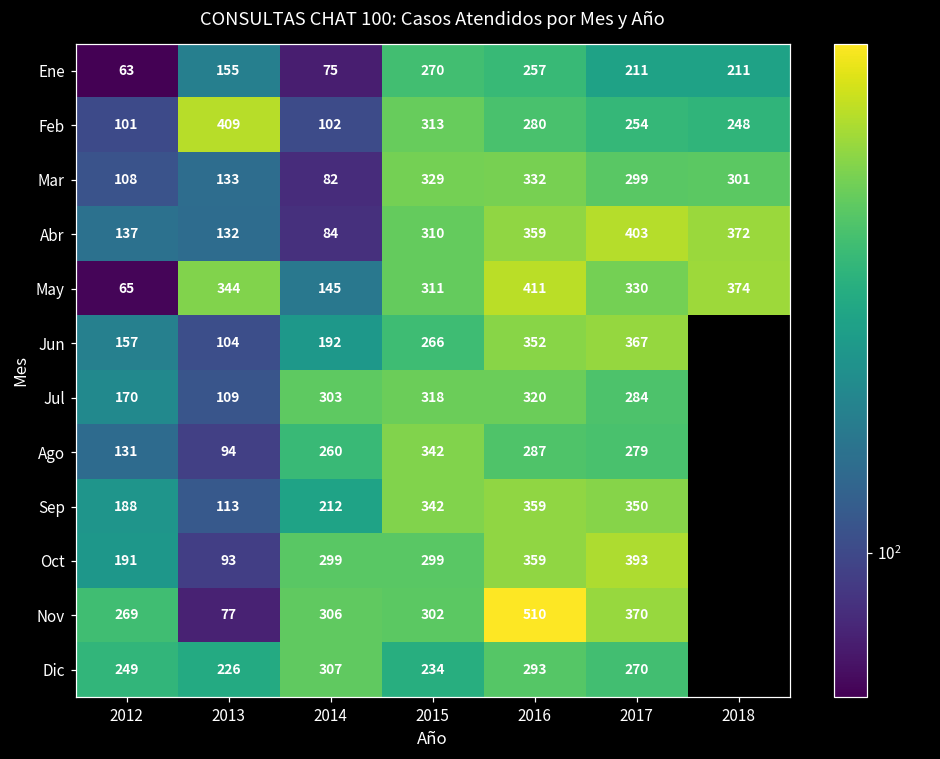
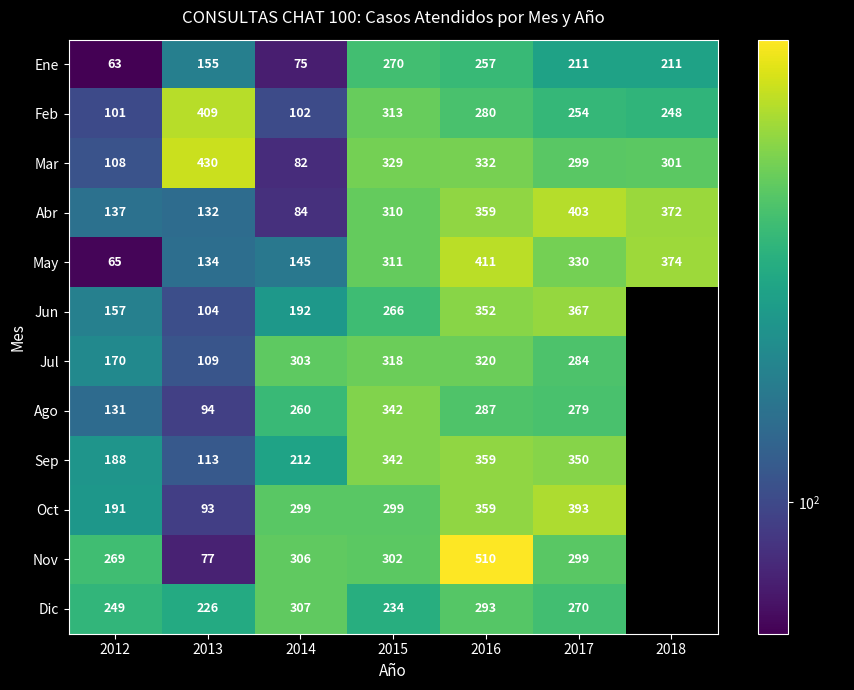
  {
    "Ene": {
      "2012": 63,
      "2013": 155,
      "2014": 75,
      "2015": 270,
      "2016": 257,
      "2017": 211,
      "2018": 211
    },
    "Feb": {
      "2012": 101,
      "2013": 409,
      "2014": 102,
      "2015": 313,
      "2016": 280,
      "2017": 254,
      "2018": 248
    },
    "Mar": {
      "2012": 108,
-     "2013": 133,
+     "2013": 430,
      "2014": 82,
      "2015": 329,
      "2016": 332,
      "2017": 299,
      "2018": 301
    },
    "Abr": {
      "2012": 137,
      "2013": 132,
      "2014": 84,
      "2015": 310,
      "2016": 359,
      "2017": 403,
      "2018": 372
    },
    "May": {
      "2012": 65,
-     "2013": 344,
+     "2013": 134,
      "2014": 145,
      "2015": 311,
      "2016": 411,
      "2017": 330,
      "2018": 374
    },
    "Jun": {
      "2012": 157,
      "2013": 104,
      "2014": 192,
      "2015": 266,
      "2016": 352,
      "2017": 367
    },
    "Jul": {
      "2012": 170,
      "2013": 109,
      "2014": 303,
      "2015": 318,
      "2016": 320,
      "2017": 284
    },
    "Ago": {
      "2012": 131,
      "2013": 94,
      "2014": 260,
      "2015": 342,
      "2016": 287,
      "2017": 279
    },
    "Sep": {
      "2012": 188,
      "2013": 113,
      "2014": 212,
      "2015": 342,
      "2016": 359,
      "2017": 350
    },
    "Oct": {
      "2012": 191,
      "2013": 93,
      "2014": 299,
      "2015": 299,
      "2016": 359,
      "2017": 393
    },
    "Nov": {
      "2012": 269,
      "2013": 77,
      "2014": 306,
      "2015": 302,
      "2016": 510,
-     "2017": 370
+     "2017": 299
    },
    "Dic": {
      "2012": 249,
      "2013": 226,
      "2014": 307,
      "2015": 234,
      "2016": 293,
      "2017": 270
    }
  }
